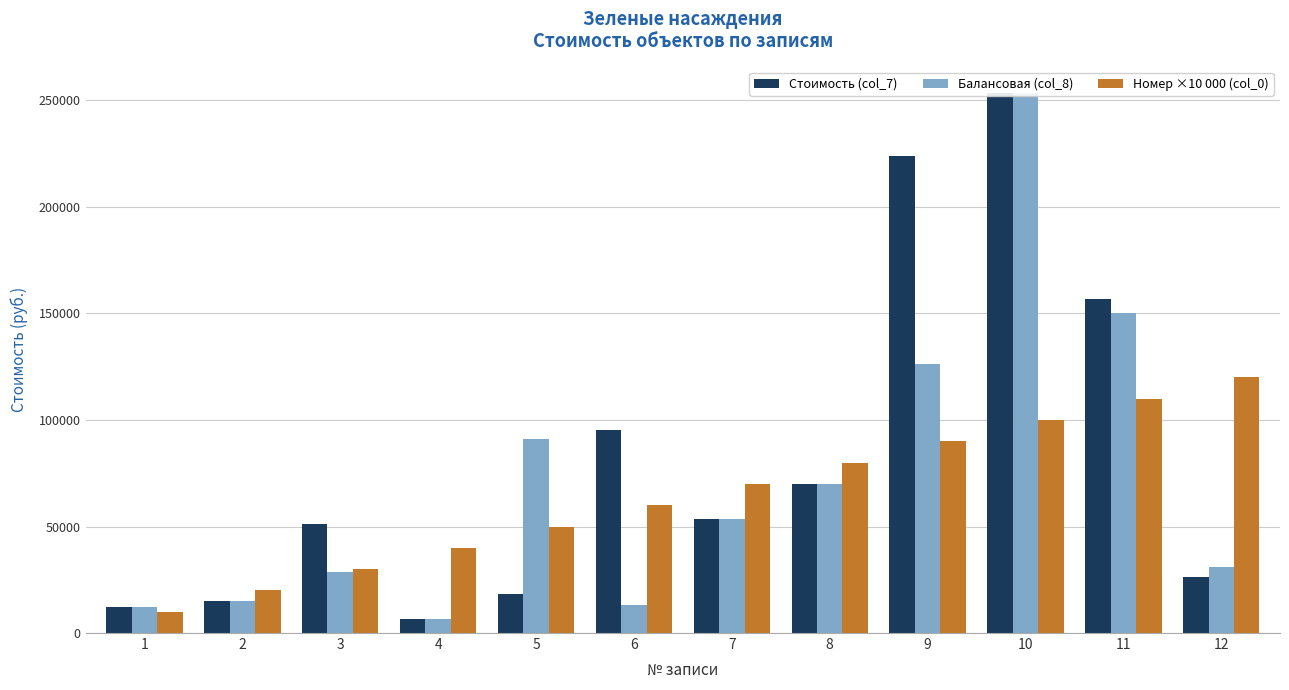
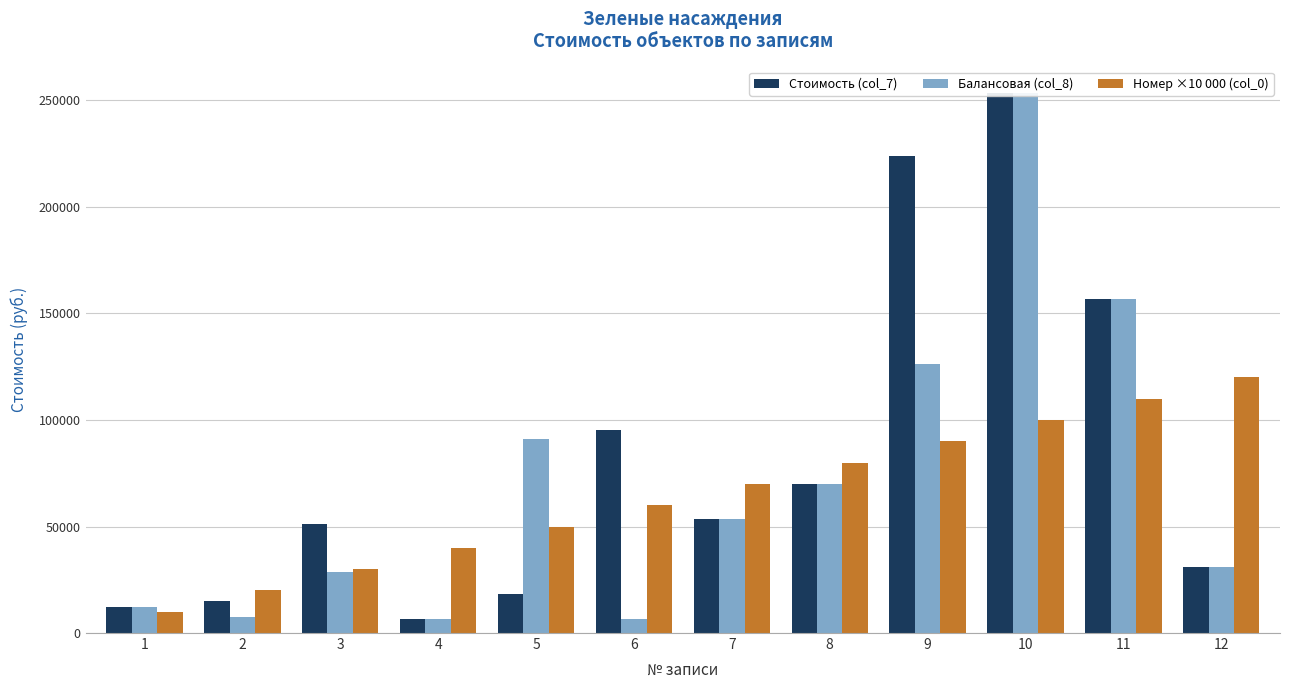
  {
    "Стоимость (col_7)": {
      "1": 12000,
      "2": 15000,
      "3": 51000,
      "4": 7000,
      "5": 19000,
      "6": 95000,
      "7": 54000,
      "8": 70000,
      "9": 224000,
      "11": 157000,
-     "12": 26000
+     "12": 31000
    },
    "Балансовая (col_8)": {
      "1": 12000,
-     "2": 15000,
+     "2": 7000,
      "3": 29000,
      "4": 7000,
      "5": 91000,
-     "6": 13000,
+     "6": 7000,
      "7": 54000,
      "8": 70000,
      "9": 126000,
-     "11": 150000,
+     "11": 157000,
      "12": 31000
    },
    "Номер ×10 000 (col_0)": {
      "1": 10000,
      "2": 20000,
      "3": 30000,
      "4": 40000,
      "5": 50000,
      "6": 60000,
      "7": 70000,
      "8": 80000,
      "9": 90000,
      "10": 100000,
      "11": 110000,
      "12": 120000
    }
  }
